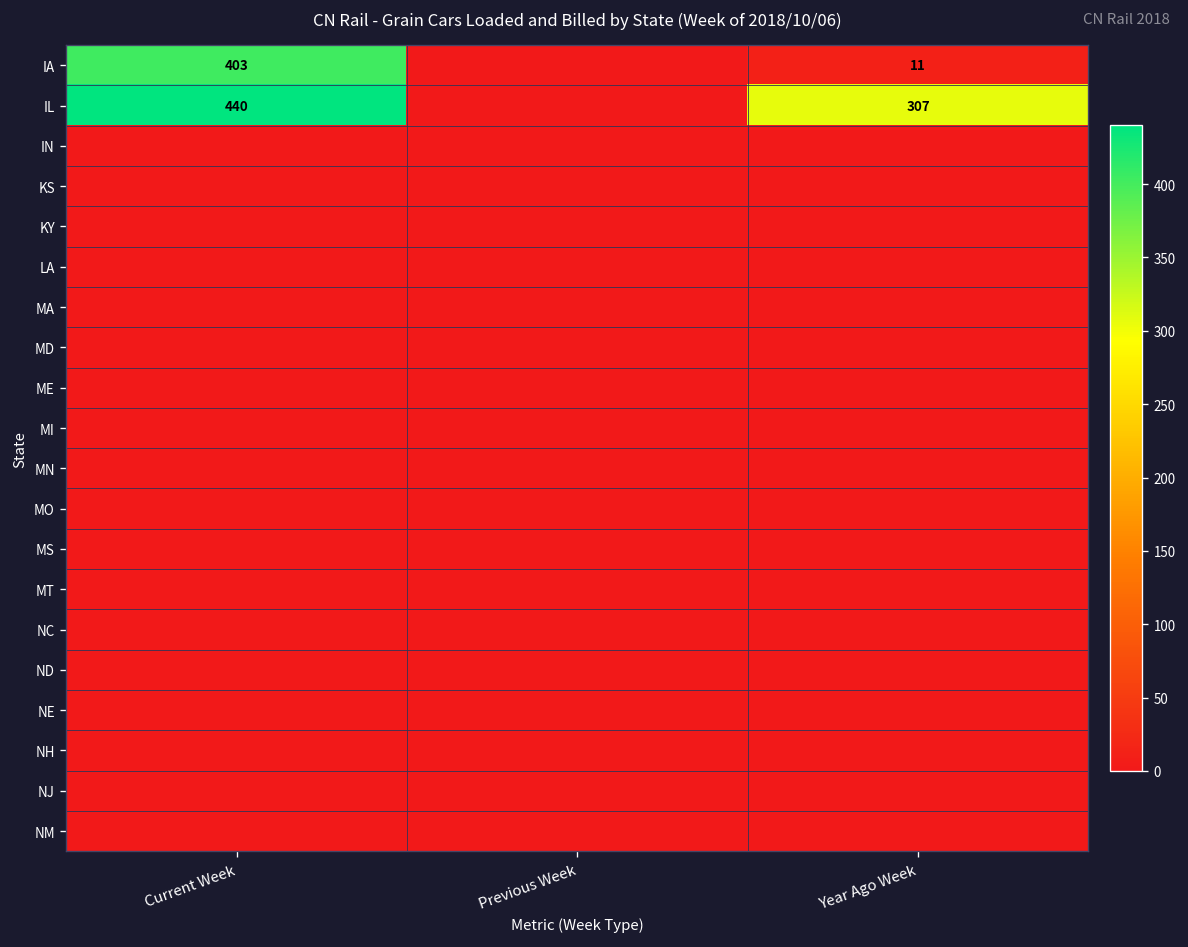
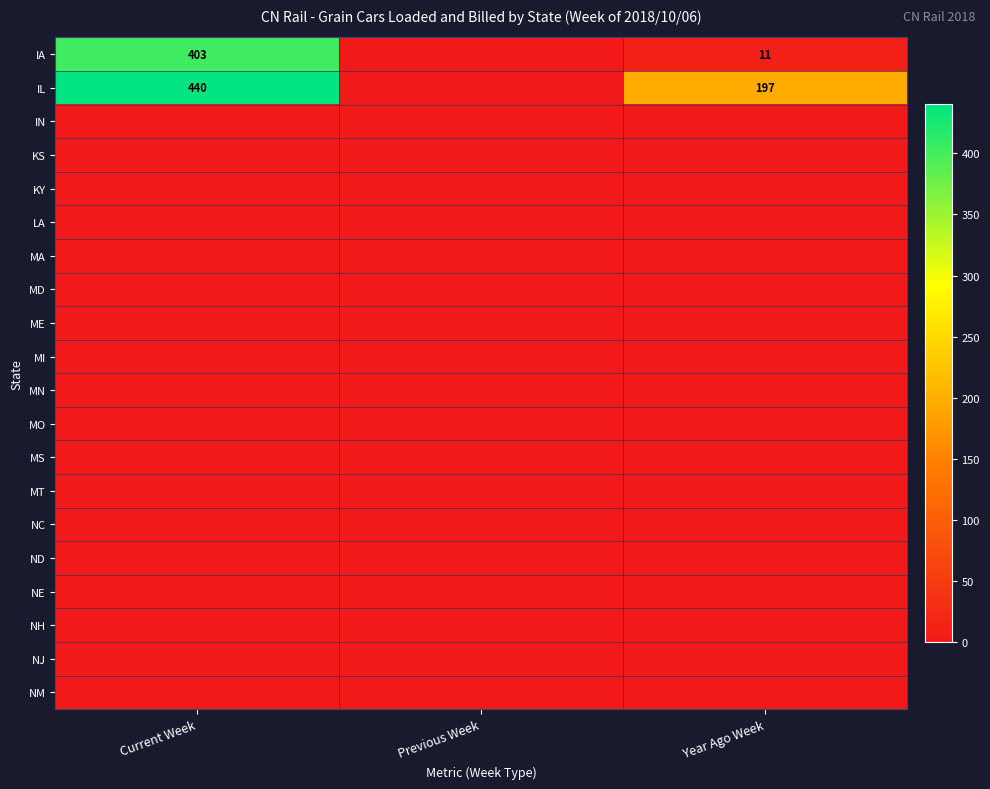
  {
    "IA": {
      "Current Week": 403,
      "Year Ago Week": 11
    },
    "IL": {
      "Current Week": 440,
-     "Year Ago Week": 307
+     "Year Ago Week": 197
    }
  }
